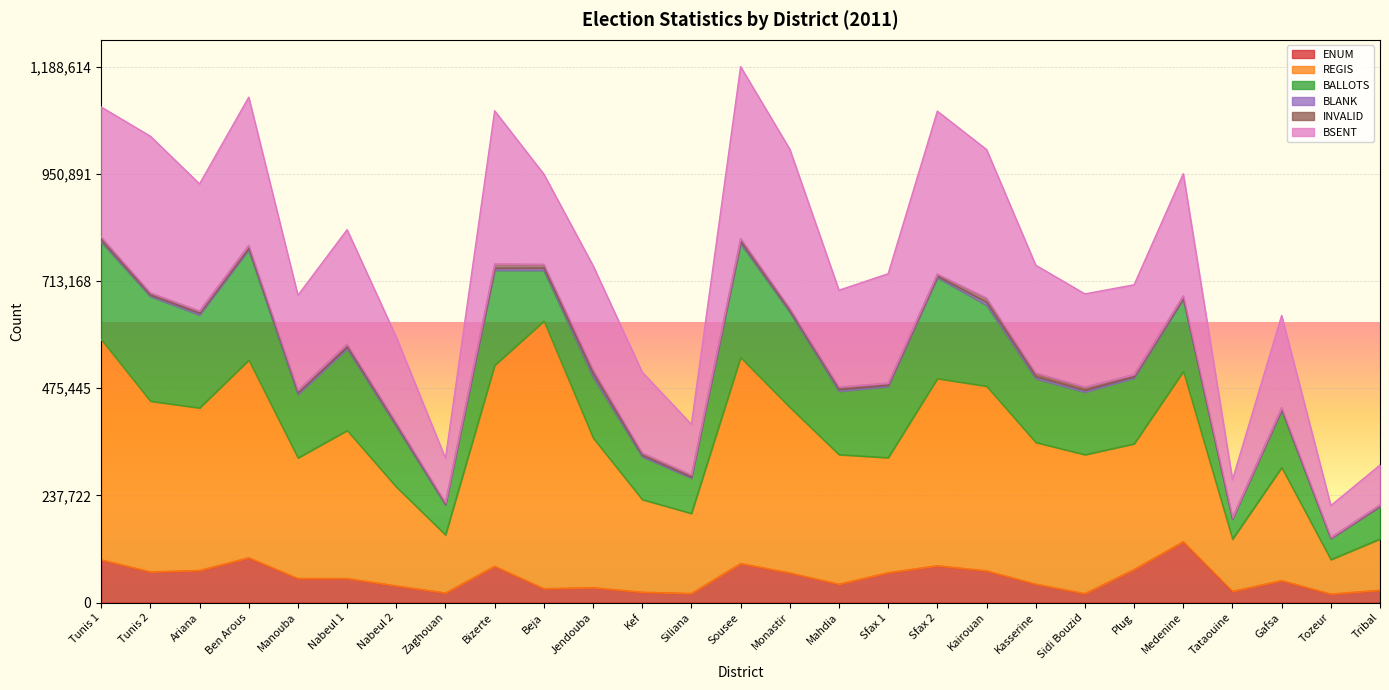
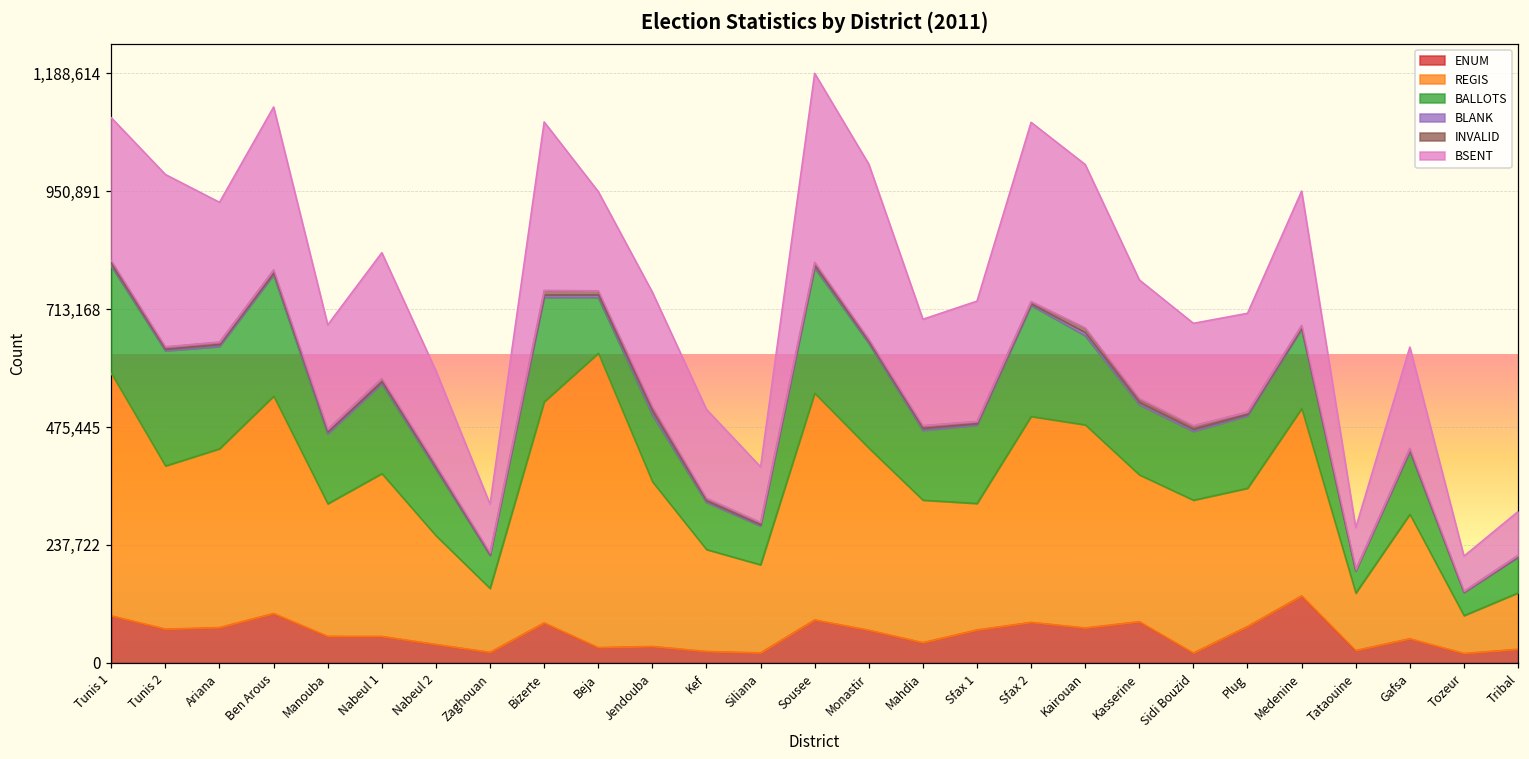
  {
    "ENUM": {
      "Tunis 1": "90,000",
      "Tunis 2": "70,000",
      "Ariana": "70,000",
      "Ben Arous": "100,000",
      "Manouba": "50,000",
      "Nabeul 1": "50,000",
      "Nabeul 2": "40,000",
      "Zaghouan": "20,000",
      "Bizerte": "80,000",
      "Beja": "30,000",
      "Jendouba": "30,000",
      "Kef": "20,000",
      "Siliana": "20,000",
      "Sousee": "90,000",
      "Monastir": "70,000",
      "Mahdia": "40,000",
      "Sfax 1": "70,000",
      "Sfax 2": "80,000",
      "Kairouan": "70,000",
-     "Kasserine": "40,000",
+     "Kasserine": "80,000",
      "Sidi Bouzid": "20,000",
      "Plug": "70,000",
      "Medenine": "140,000",
      "Tataouine": "20,000",
      "Gafsa": "50,000",
      "Tozeur": "20,000",
      "Tribal": "30,000"
    },
    "REGIS": {
      "Tunis 1": "490,000",
-     "Tunis 2": "380,000",
+     "Tunis 2": "330,000",
      "Ariana": "360,000",
      "Ben Arous": "440,000",
      "Manouba": "270,000",
      "Nabeul 1": "330,000",
      "Nabeul 2": "220,000",
      "Zaghouan": "130,000",
      "Bizerte": "450,000",
      "Beja": "590,000",
      "Jendouba": "330,000",
      "Kef": "210,000",
      "Siliana": "180,000",
      "Sousee": "460,000",
      "Monastir": "370,000",
      "Mahdia": "290,000",
      "Sfax 1": "260,000",
      "Sfax 2": "420,000",
      "Kairouan": "410,000",
-     "Kasserine": "310,000",
+     "Kasserine": "300,000",
      "Sidi Bouzid": "310,000",
      "Plug": "280,000",
      "Medenine": "380,000",
      "Tataouine": "120,000",
      "Gafsa": "250,000",
      "Tozeur": "80,000",
      "Tribal": "110,000"
    },
    "BALLOTS": {
      "Jendouba": "130,000",
      "Kairouan": "180,000"
    },
    "BLANK": {
      "Jendouba": "10,000",
      "Kairouan": "10,000"
    },
    "INVALID": {
      "Tunis 1": "10,000",
      "Ben Arous": "10,000",
      "Nabeul 1": "10,000",
      "Bizerte": "10,000",
      "Beja": "10,000",
      "Jendouba": "10,000",
      "Sousee": "10,000",
      "Kairouan": "10,000",
      "Kasserine": "10,000",
      "Sidi Bouzid": "10,000"
    },
    "BSENT": {
      "Tunis 1": "290,000",
      "Tunis 2": "350,000",
      "Ariana": "280,000",
      "Ben Arous": "330,000",
      "Manouba": "210,000",
      "Nabeul 1": "250,000",
      "Nabeul 2": "190,000",
      "Zaghouan": "100,000",
      "Bizerte": "340,000",
      "Beja": "200,000",
      "Jendouba": "230,000",
      "Kef": "180,000",
      "Siliana": "110,000",
      "Sousee": "380,000",
      "Monastir": "350,000",
      "Mahdia": "210,000",
      "Sfax 1": "240,000",
      "Sfax 2": "360,000",
      "Kairouan": "330,000",
      "Kasserine": "240,000",
      "Sidi Bouzid": "210,000",
      "Plug": "200,000",
      "Medenine": "270,000",
      "Tataouine": "80,000",
      "Gafsa": "200,000",
      "Tozeur": "70,000",
      "Tribal": "90,000"
    }
  }
